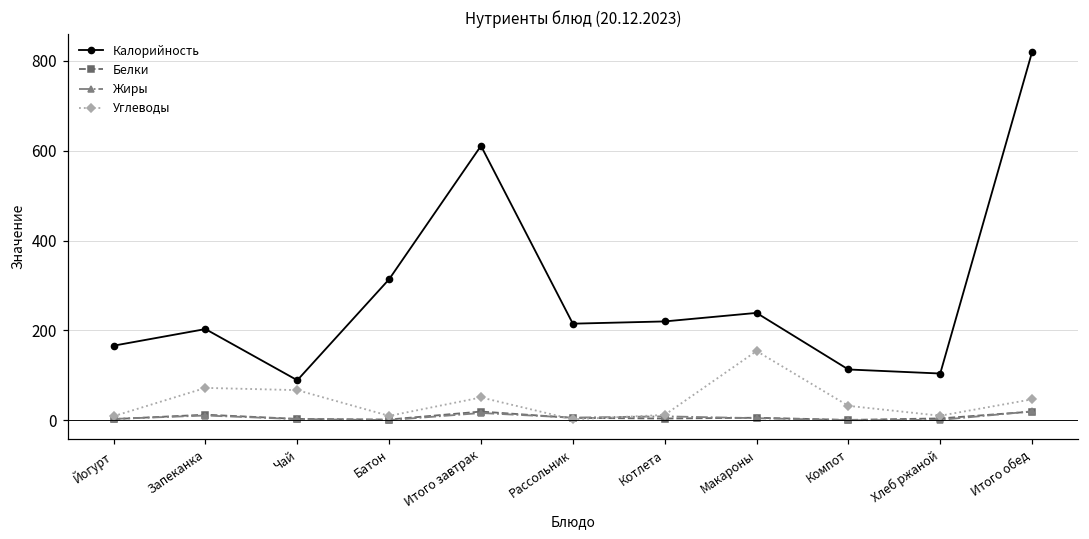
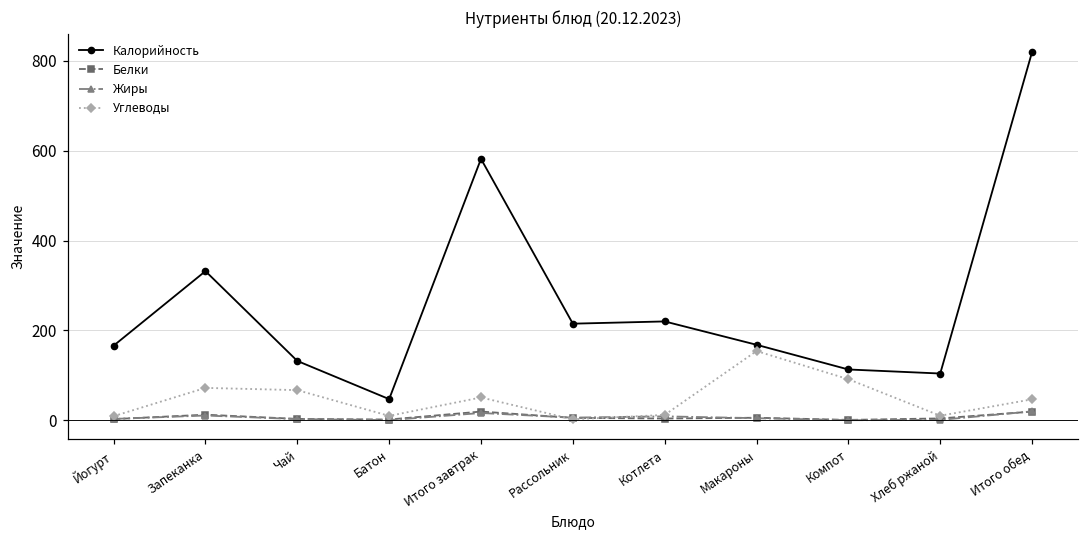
  {
    "Калорийность": {
      "Йогурт": 170,
-     "Запеканка": 200,
-     "Чай": 90,
-     "Батон": 310,
-     "Итого завтрак": 610,
+     "Запеканка": 330,
+     "Чай": 130,
+     "Батон": 50,
+     "Итого завтрак": 580,
      "Рассольник": 220,
      "Котлета": 220,
-     "Макароны": 240,
+     "Макароны": 170,
      "Компот": 110,
      "Хлеб ржаной": 100,
      "Итого обед": 820
    },
    "Углеводы": {
      "Запеканка": 70,
      "Чай": 70,
      "Батон": 10,
      "Итого завтрак": 50,
      "Макароны": 150,
-     "Компот": 30,
+     "Компот": 90,
      "Итого обед": 50
    }
  }
